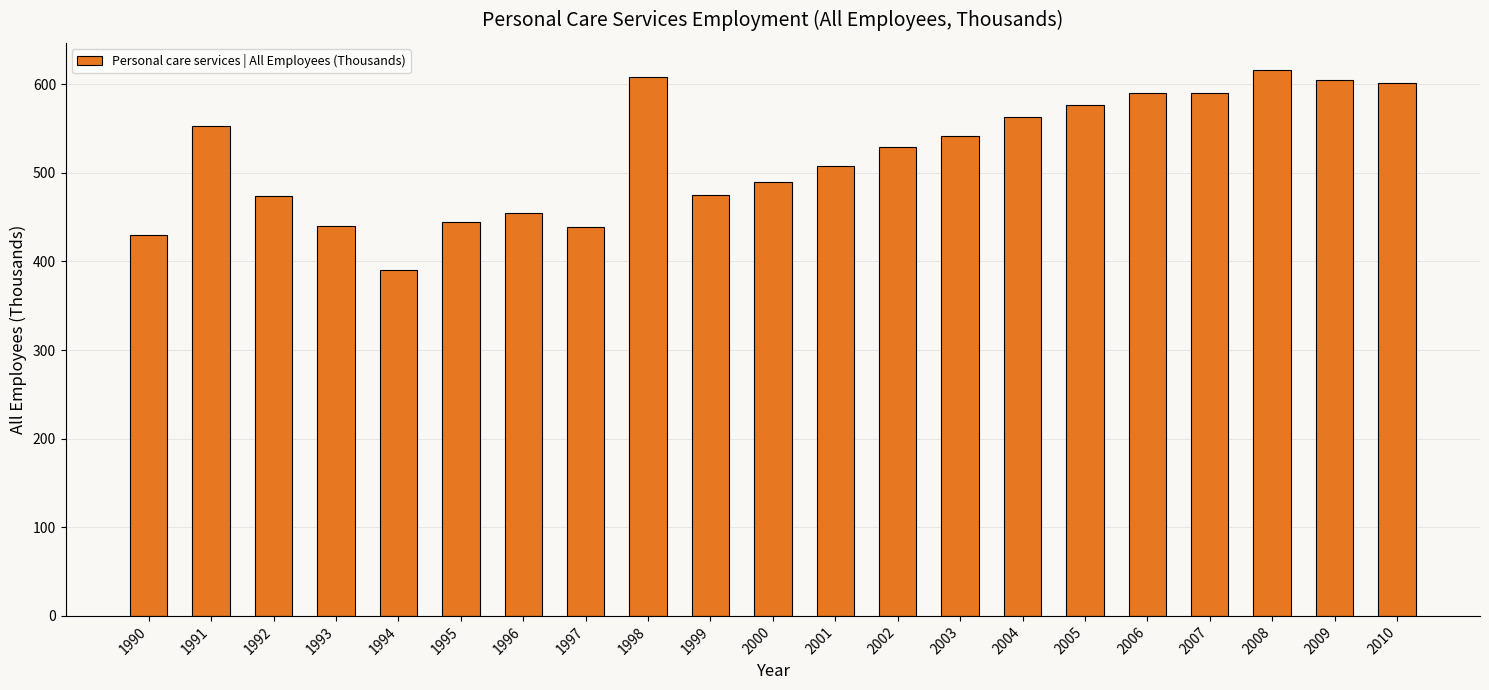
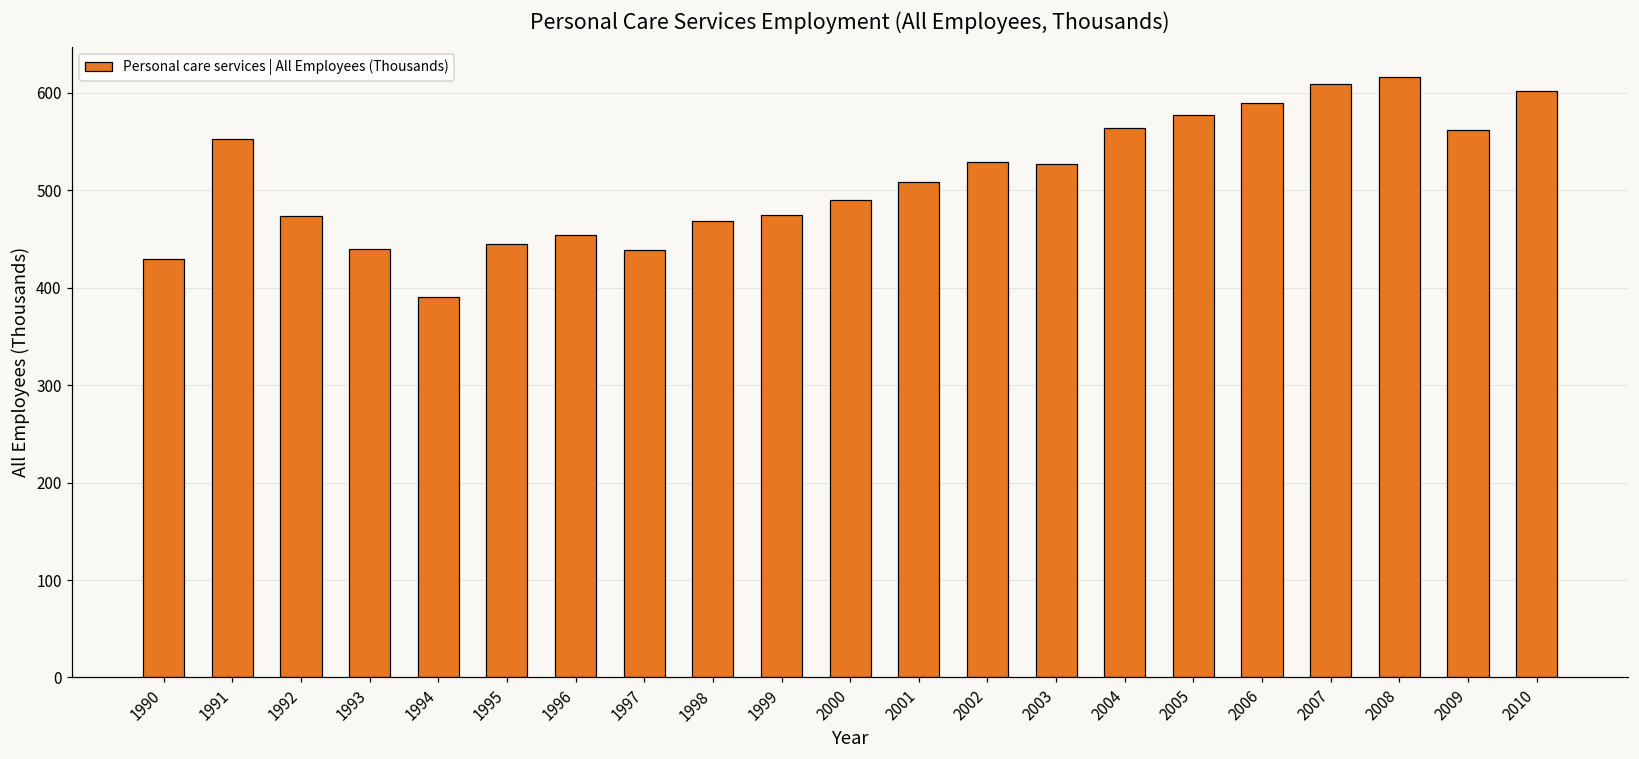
  {
    "1990": 430,
    "1991": 550,
    "1992": 470,
    "1993": 440,
    "1994": 390,
    "1995": 440,
    "1996": 450,
    "1997": 440,
-   "1998": 610,
+   "1998": 470,
    "1999": 470,
    "2000": 490,
    "2001": 510,
    "2002": 530,
-   "2003": 540,
+   "2003": 530,
    "2004": 560,
    "2005": 580,
    "2006": 590,
-   "2007": 590,
+   "2007": 610,
    "2008": 620,
-   "2009": 600,
+   "2009": 560,
    "2010": 600
  }
